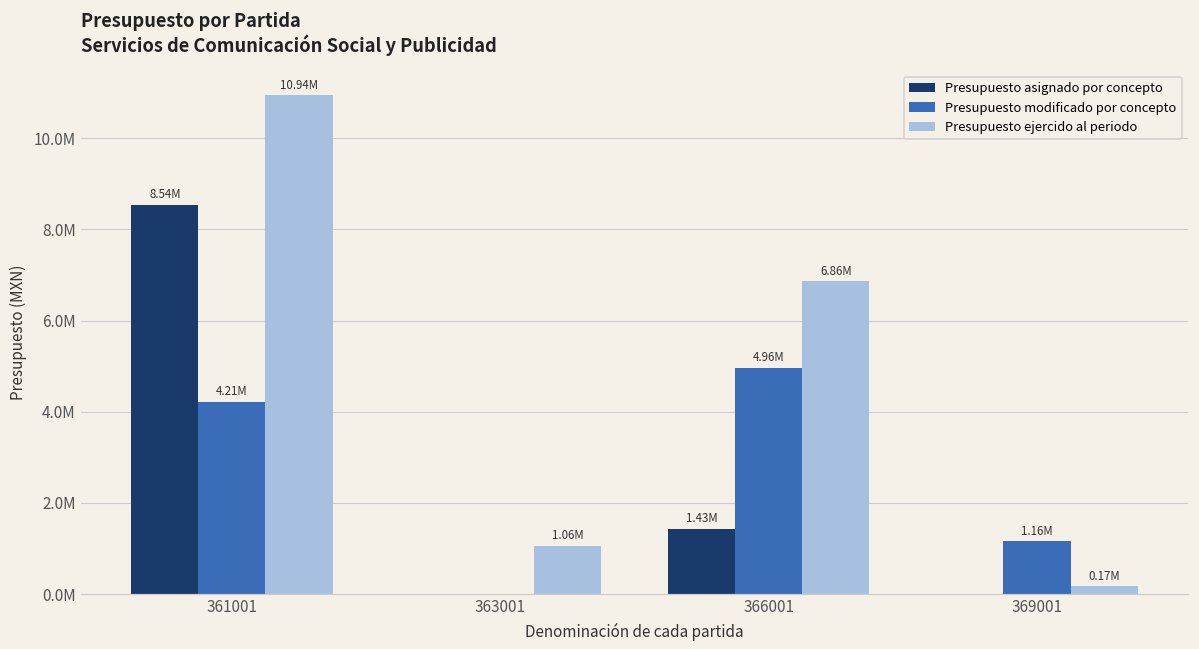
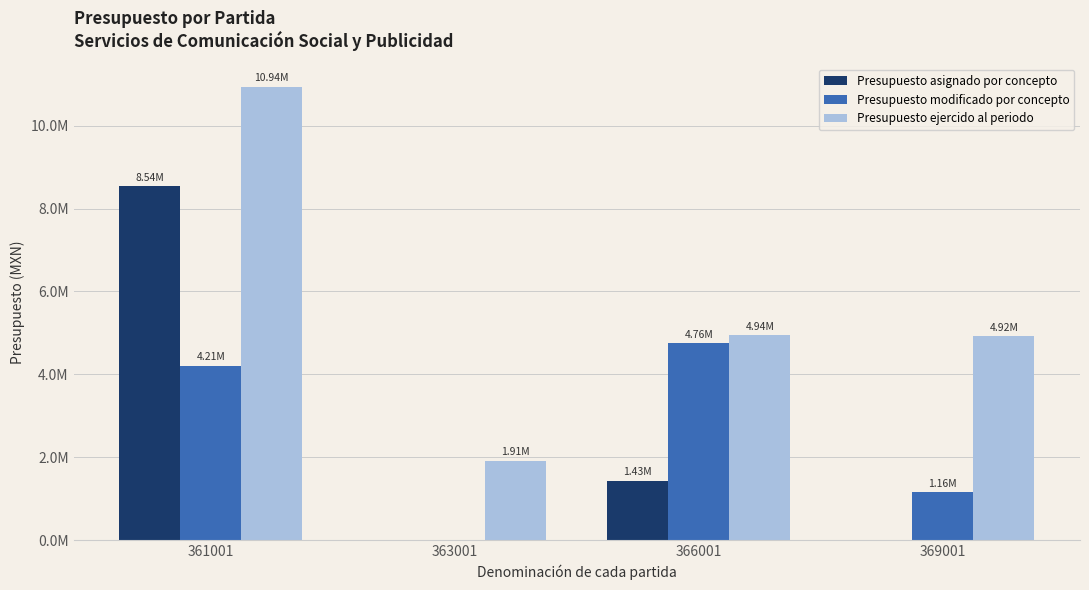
  {
    "Presupuesto asignado por concepto": {
      "361001": "8.54M",
      "366001": "1.43M"
    },
    "Presupuesto modificado por concepto": {
      "361001": "4.21M",
-     "366001": "4.96M",
+     "366001": "4.76M",
      "369001": "1.16M"
    },
    "Presupuesto ejercido al periodo": {
      "361001": "10.94M",
-     "363001": "1.06M",
-     "366001": "6.86M",
-     "369001": "0.17M"
+     "363001": "1.91M",
+     "366001": "4.94M",
+     "369001": "4.92M"
    }
  }
